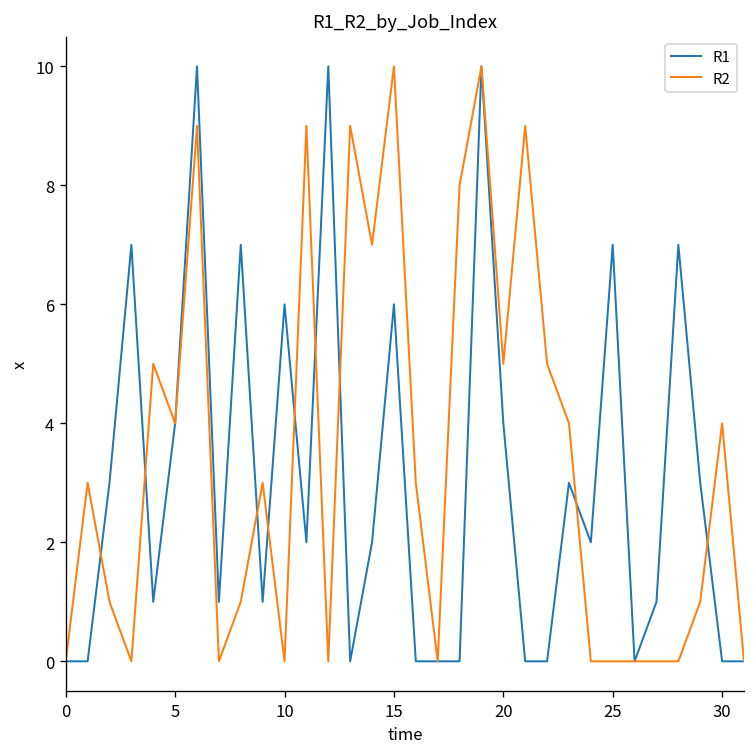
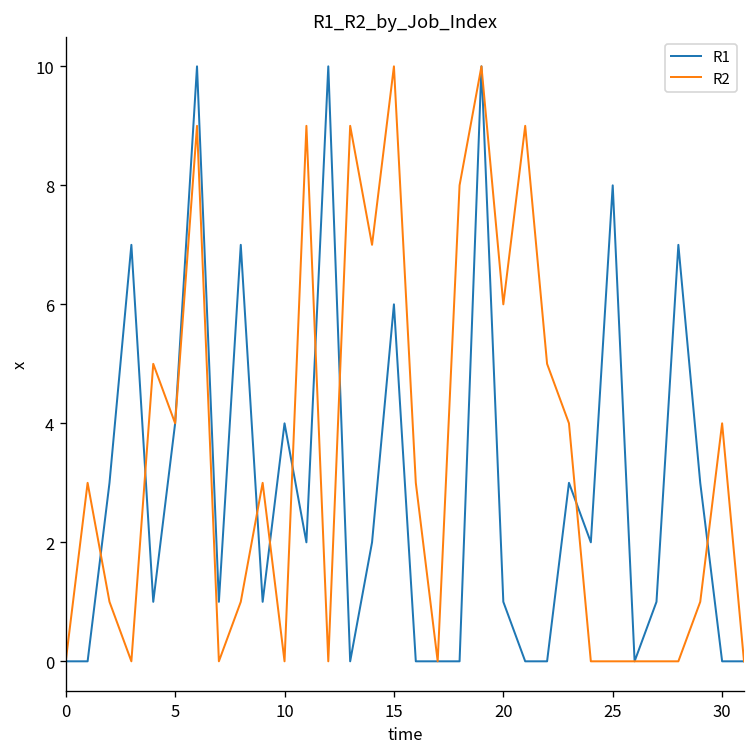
  {
    "R1": {
-     "10": 6,
+     "10": 4,
      "15": 6,
-     "20": 4,
-     "25": 7,
+     "20": 1,
+     "25": 8,
      "30": 0
    },
    "R2": {
      "10": 0,
      "15": 10,
-     "20": 5,
+     "20": 6,
      "25": 0,
      "30": 4
    }
  }
